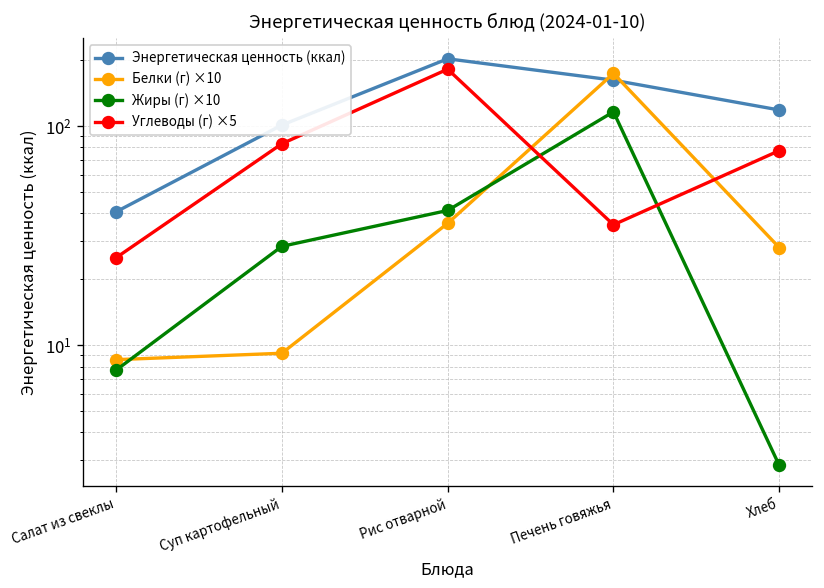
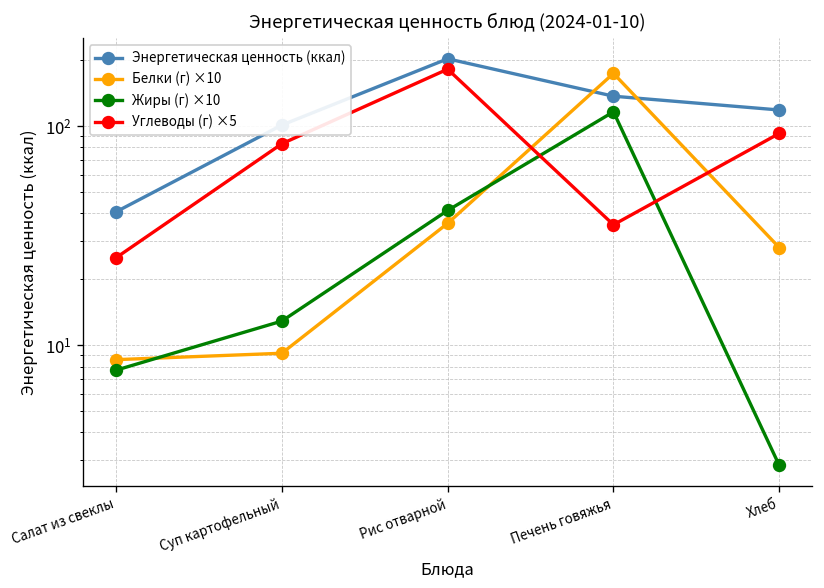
  {
    "Энергетическая ценность (ккал)": {
      "Салат из свеклы": 41,
      "Рис отварной": 200,
-     "Печень говяжья": 160,
+     "Печень говяжья": 140,
      "Хлеб": 120
    },
    "Белки (г) ×10": {
      "Салат из свеклы": 9,
      "Суп картофельный": 9,
      "Рис отварной": 36,
      "Печень говяжья": 170,
      "Хлеб": 28
    },
    "Жиры (г) ×10": {
      "Салат из свеклы": 7.7,
-     "Суп картофельный": 28,
+     "Суп картофельный": 13,
      "Рис отварной": 41,
      "Печень говяжья": 120,
      "Хлеб": 2.8
    },
    "Углеводы (г) ×5": {
      "Салат из свеклы": 25,
      "Суп картофельный": 80,
      "Рис отварной": 180,
      "Печень говяжья": 36,
-     "Хлеб": 77
+     "Хлеб": 90
    }
  }
